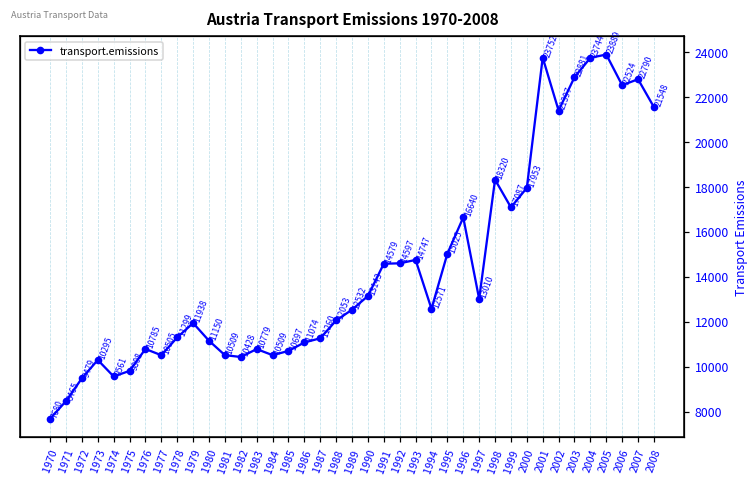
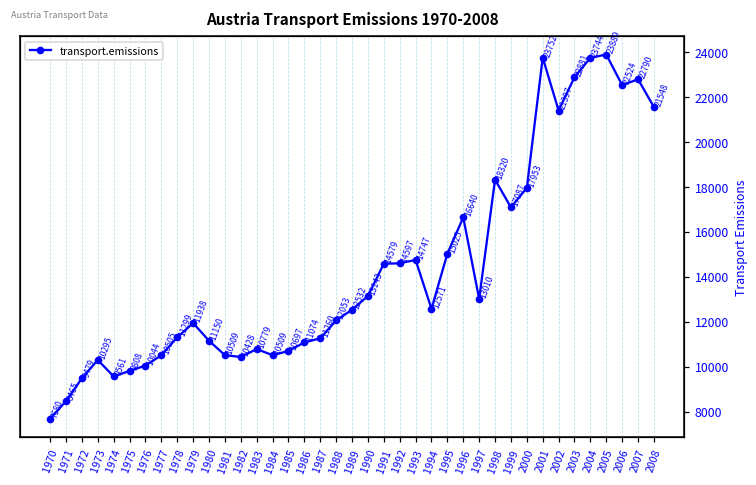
  {
    "1973": 10295,
-   "1976": 10785,
+   "1976": 10044,
    "1979": 11938,
    "1980": 11150,
    "1983": 10779,
    "1990": 13143,
    "1993": 14747,
    "1994": 12571,
    "1995": 15025,
    "1996": 16640,
    "1997": 13010,
    "1998": 18320,
    "2000": 17953,
    "2001": 23752,
    "2002": 21397,
    "2005": 23889,
    "2007": 22790,
    "2008": 21548
  }
